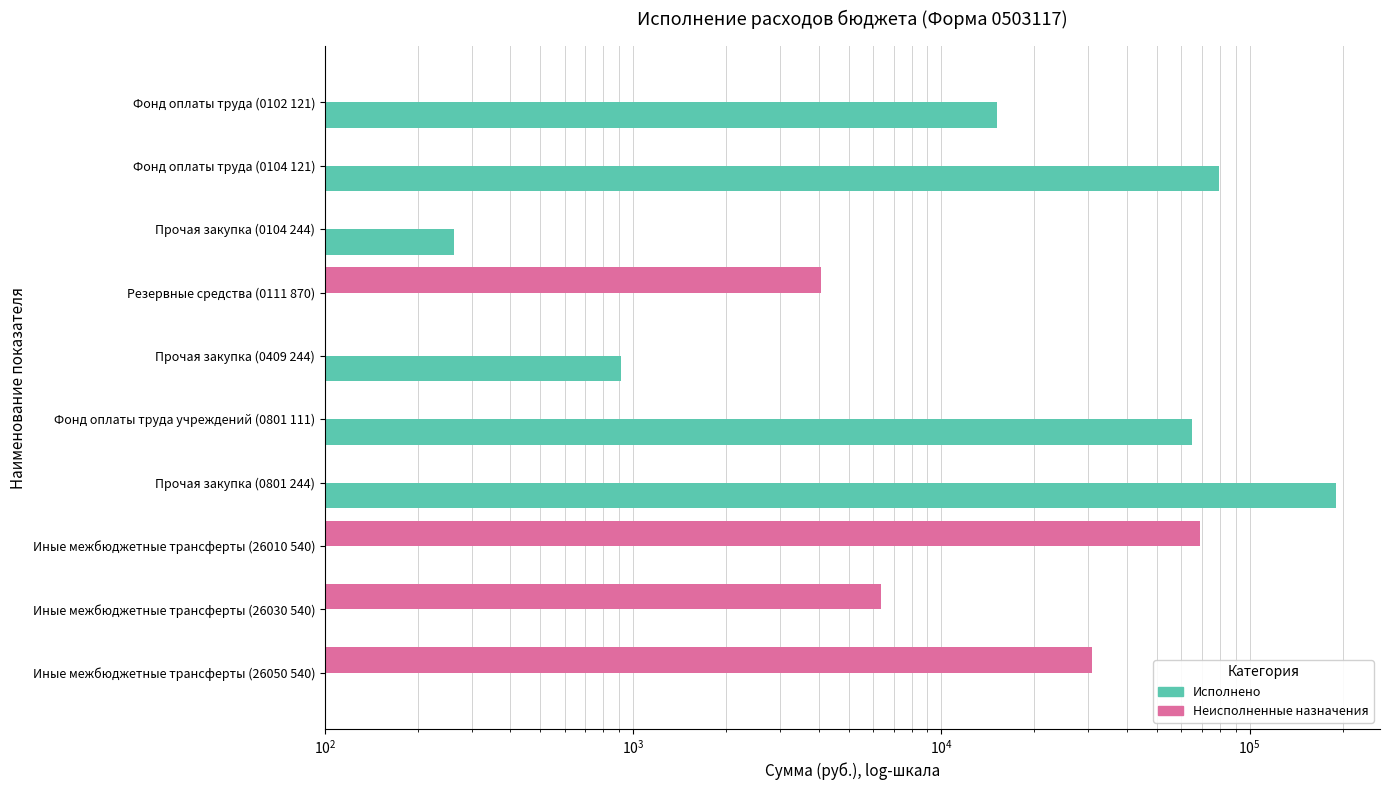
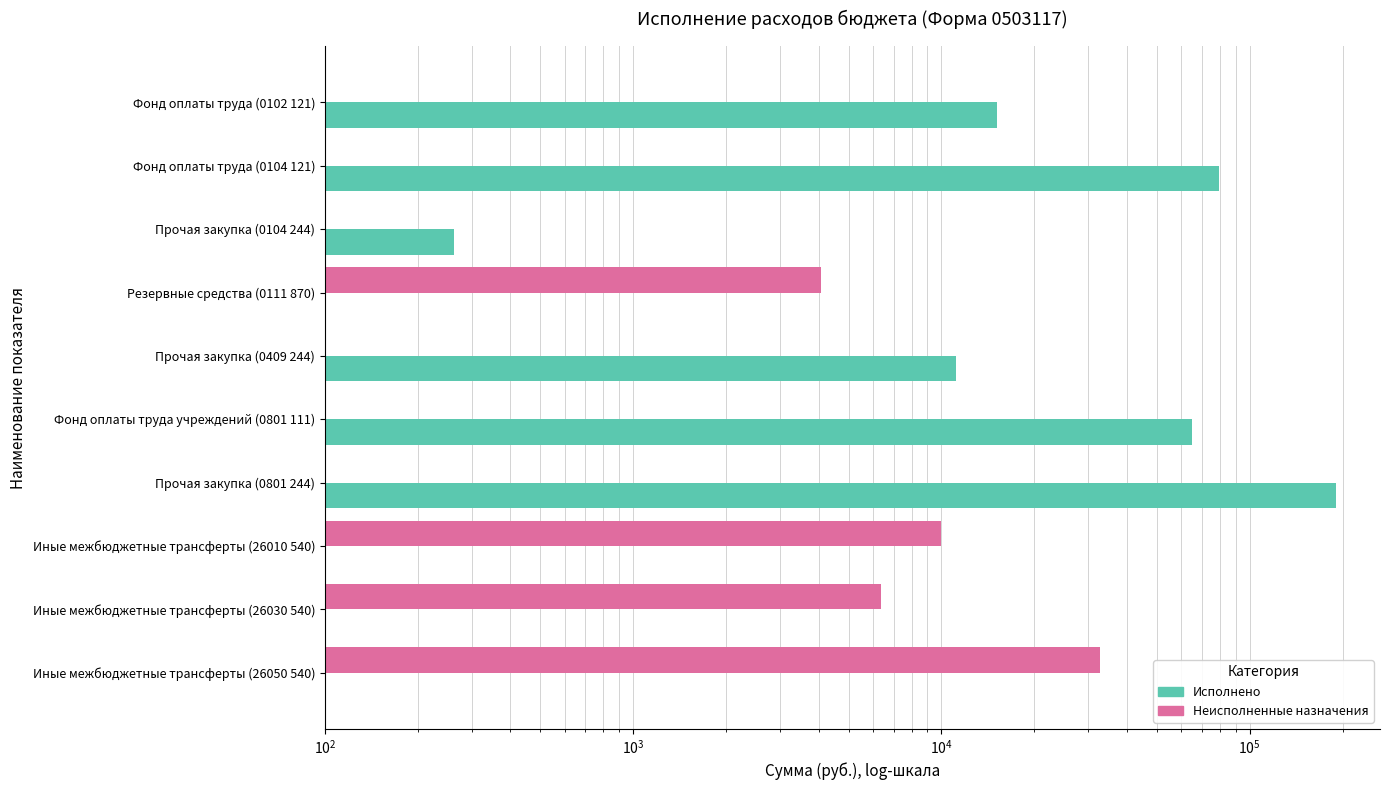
  {
    "Исполнено": {
      "Фонд оплаты труда (0102 121)": 15000,
      "Фонд оплаты труда (0104 121)": 80000,
      "Прочая закупка (0104 244)": 260,
-     "Прочая закупка (0409 244)": 910,
+     "Прочая закупка (0409 244)": 11100,
      "Фонд оплаты труда учреждений (0801 111)": 65000,
      "Прочая закупка (0801 244)": 190000
    },
    "Неисполненные назначения": {
      "Резервные средства (0111 870)": 4100,
-     "Иные межбюджетные трансферты (26010 540)": 69000,
+     "Иные межбюджетные трансферты (26010 540)": 10000,
      "Иные межбюджетные трансферты (26030 540)": 6400,
-     "Иные межбюджетные трансферты (26050 540)": 31000
+     "Иные межбюджетные трансферты (26050 540)": 33000
    }
  }
